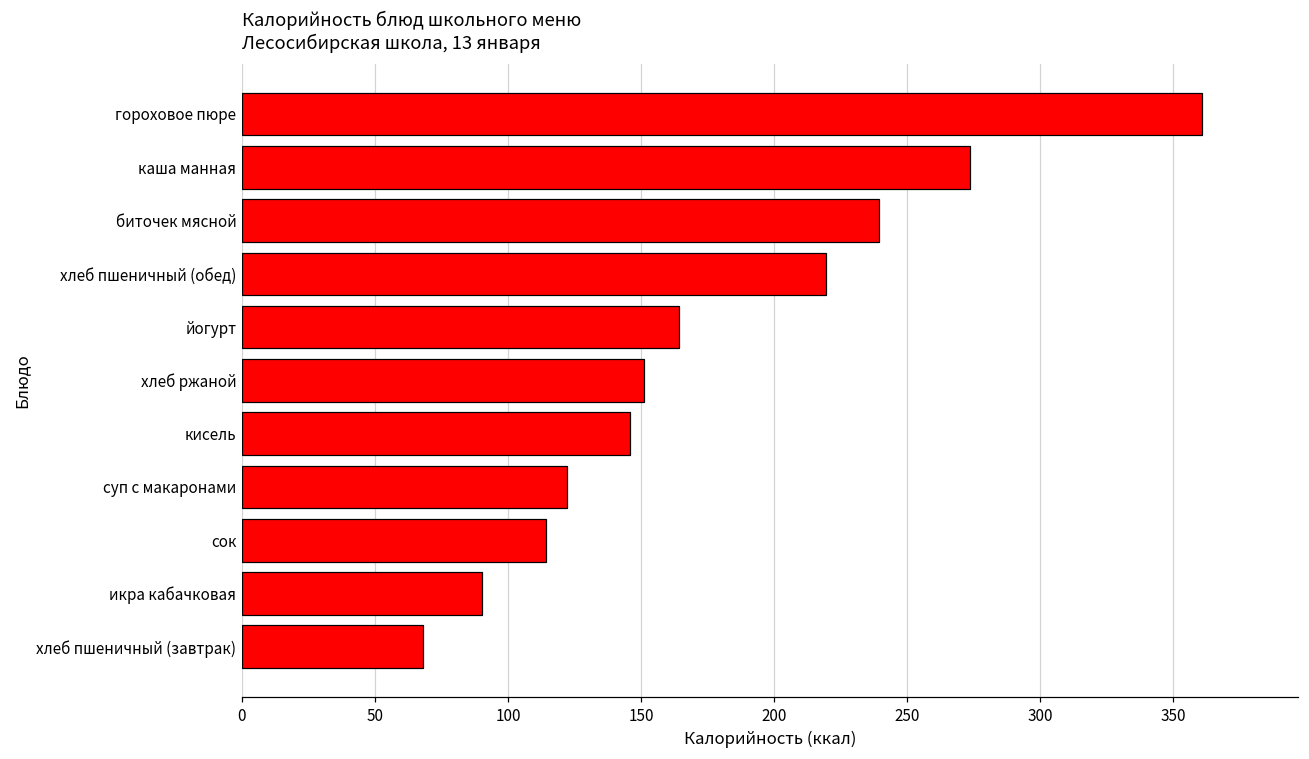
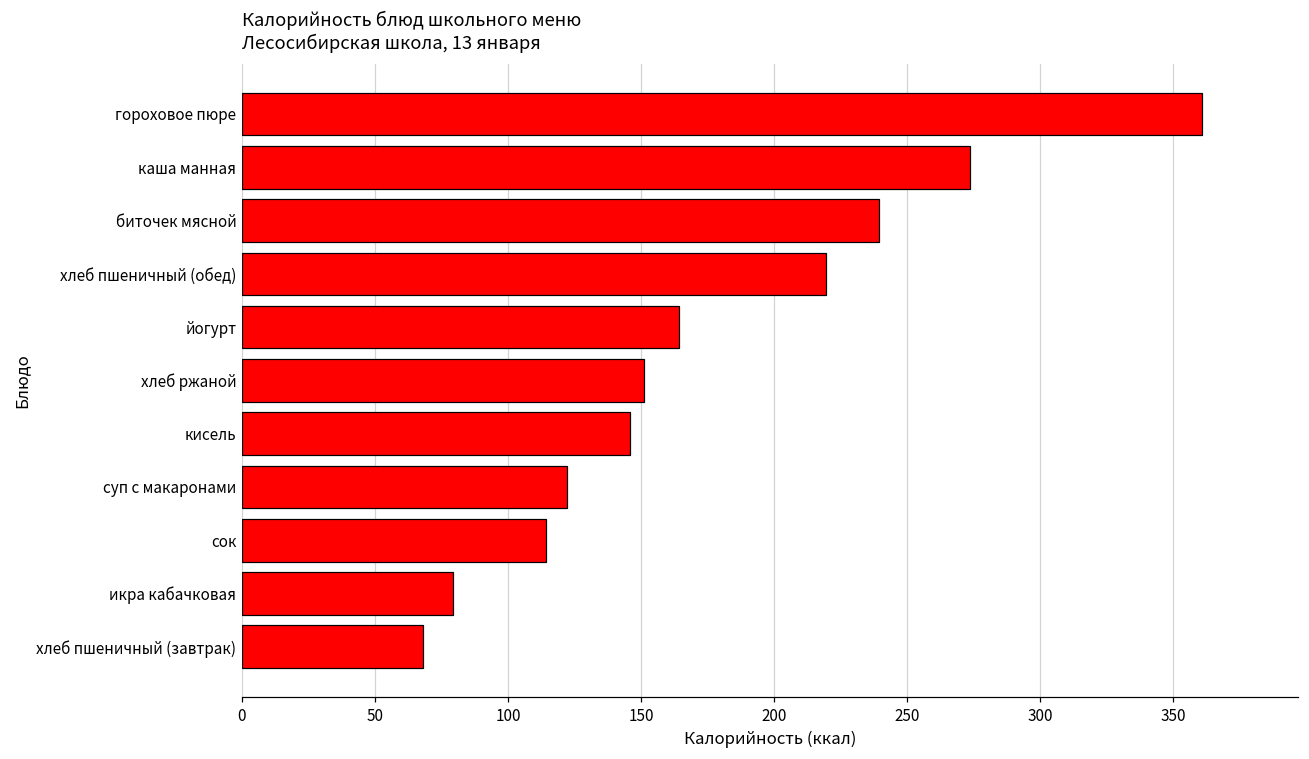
  {
    "гороховое пюре": 361,
    "каша манная": 274,
    "биточек мясной": 240,
    "хлеб пшеничный (обед)": 220,
    "йогурт": 164,
    "хлеб ржаной": 151,
    "кисель": 146,
    "суп с макаронами": 122,
    "сок": 114,
-   "икра кабачковая": 90,
+   "икра кабачковая": 79,
    "хлеб пшеничный (завтрак)": 68
  }
